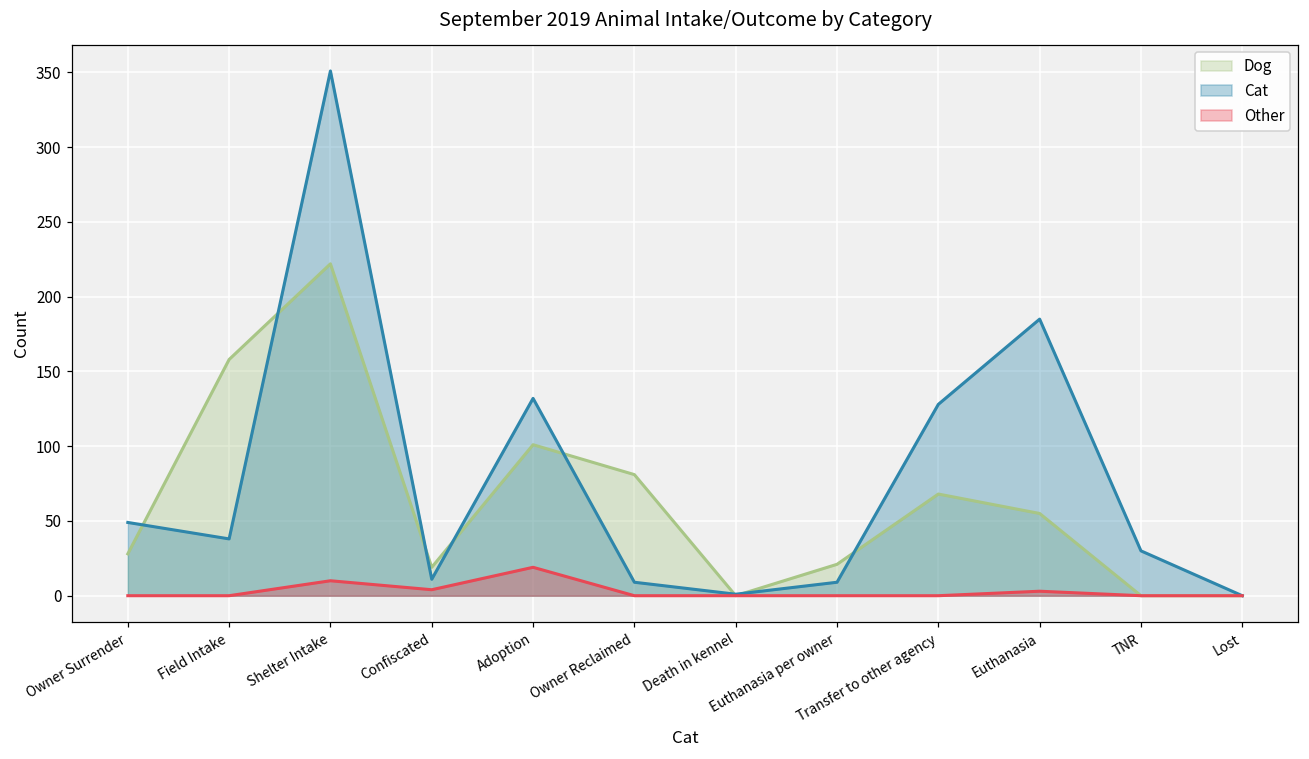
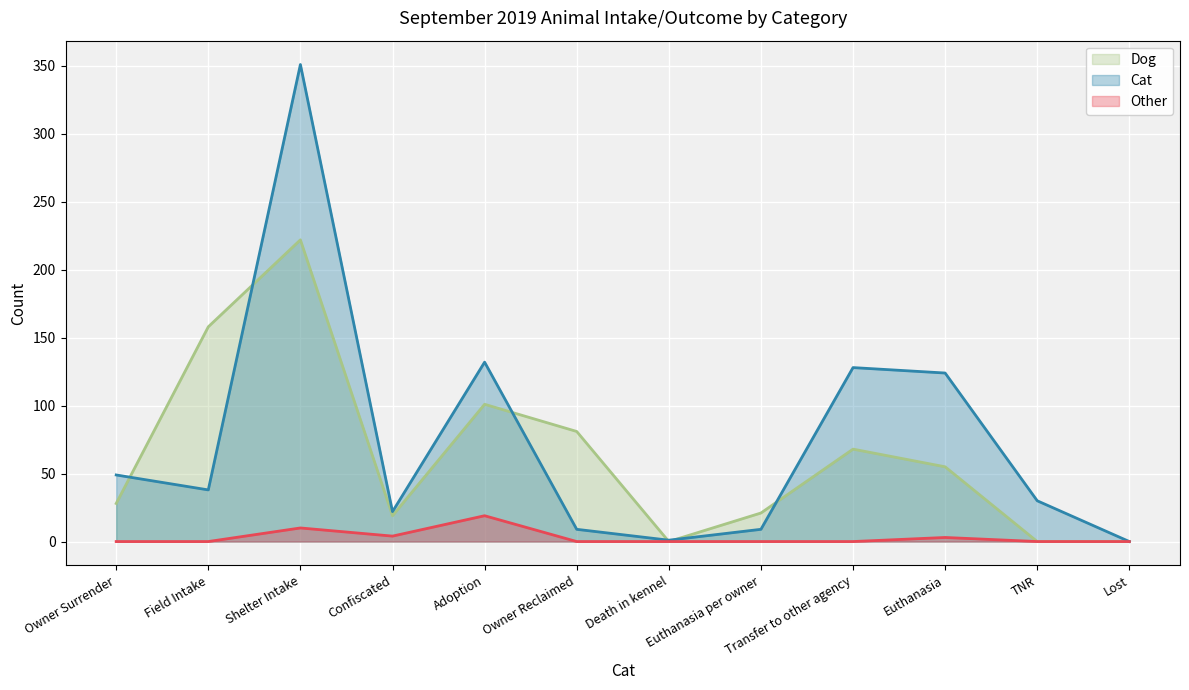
  {
    "Dog": {
      "Owner Surrender": 28,
      "Field Intake": 158,
      "Shelter Intake": 222,
      "Confiscated": 19,
      "Adoption": 101,
      "Owner Reclaimed": 81,
      "Euthanasia per owner": 21,
      "Transfer to other agency": 68,
      "Euthanasia": 55
    },
    "Cat": {
      "Owner Surrender": 49,
      "Field Intake": 38,
      "Shelter Intake": 351,
-     "Confiscated": 11,
+     "Confiscated": 22,
      "Adoption": 132,
      "Owner Reclaimed": 9,
      "Euthanasia per owner": 9,
      "Transfer to other agency": 128,
-     "Euthanasia": 185,
+     "Euthanasia": 124,
      "TNR": 30
    },
    "Other": {
      "Owner Surrender": 0,
      "Field Intake": 0,
      "Shelter Intake": 10,
      "Confiscated": 4,
      "Adoption": 19,
      "Owner Reclaimed": 0,
      "Euthanasia per owner": 0,
      "Transfer to other agency": 0,
      "Euthanasia": 3
    }
  }
